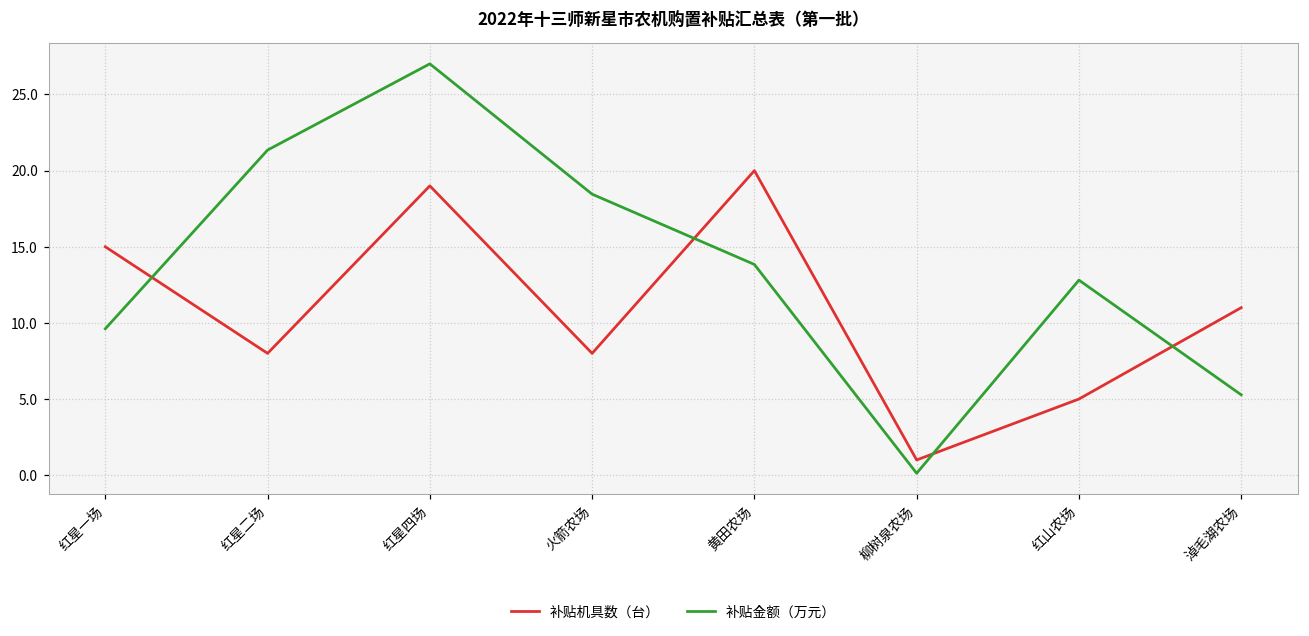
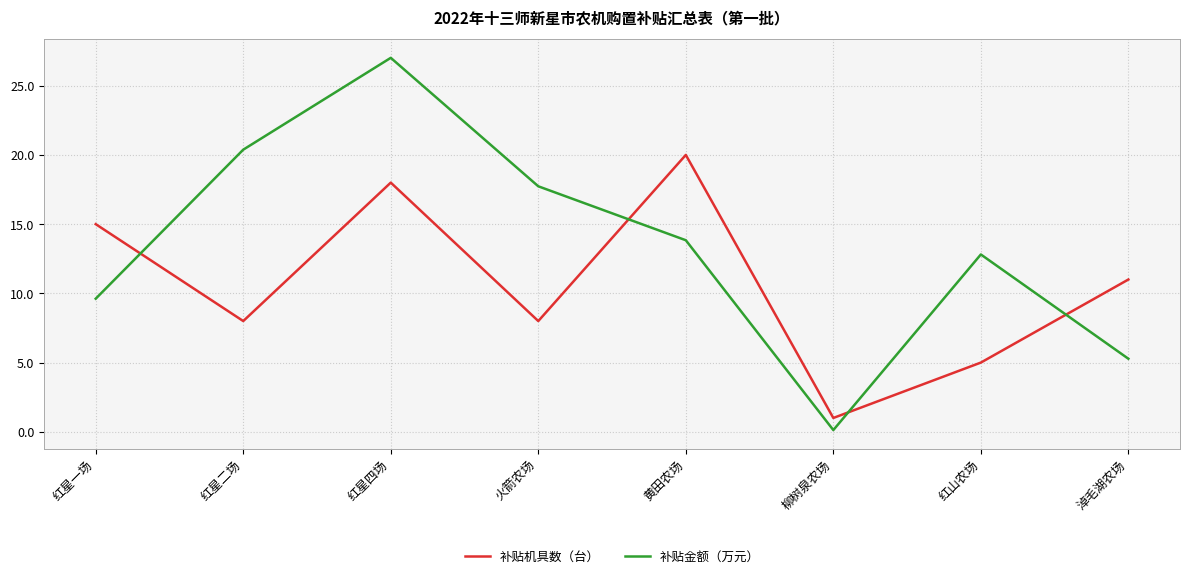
  {
    "补贴机具数（台）": {
      "红星一场": 15,
      "红星二场": 8,
-     "红星四场": 19,
+     "红星四场": 18,
      "火箭农场": 8,
      "黄田农场": 20,
      "柳树泉农场": 1,
      "红山农场": 5,
      "淖毛湖农场": 11
    },
    "补贴金额（万元）": {
      "红星一场": 9.6,
-     "红星二场": 21.4,
+     "红星二场": 20.4,
      "红星四场": 27.0,
-     "火箭农场": 18.5,
+     "火箭农场": 17.7,
      "黄田农场": 13.8,
      "柳树泉农场": 0.1,
      "红山农场": 12.8,
      "淖毛湖农场": 5.3
    }
  }
